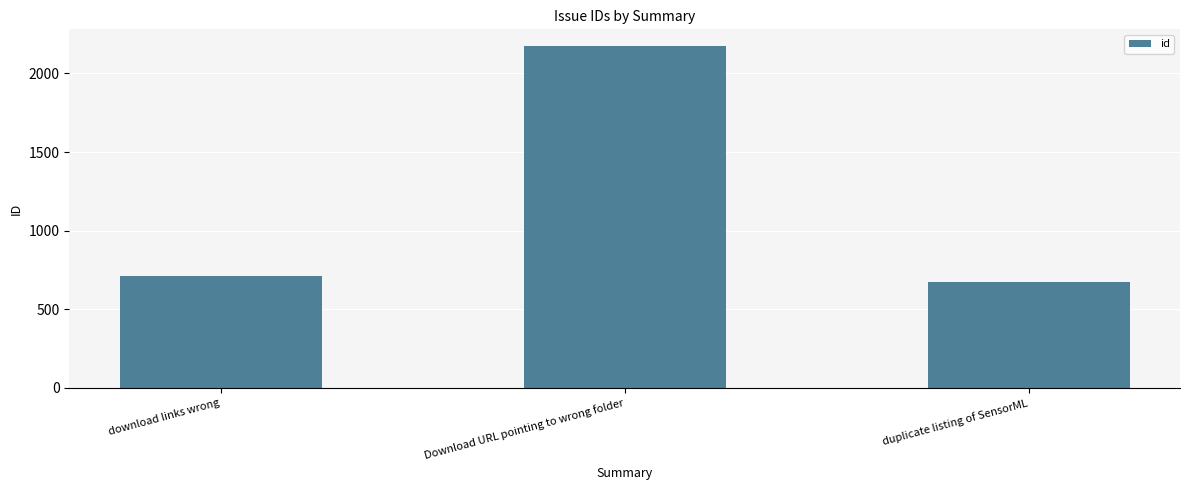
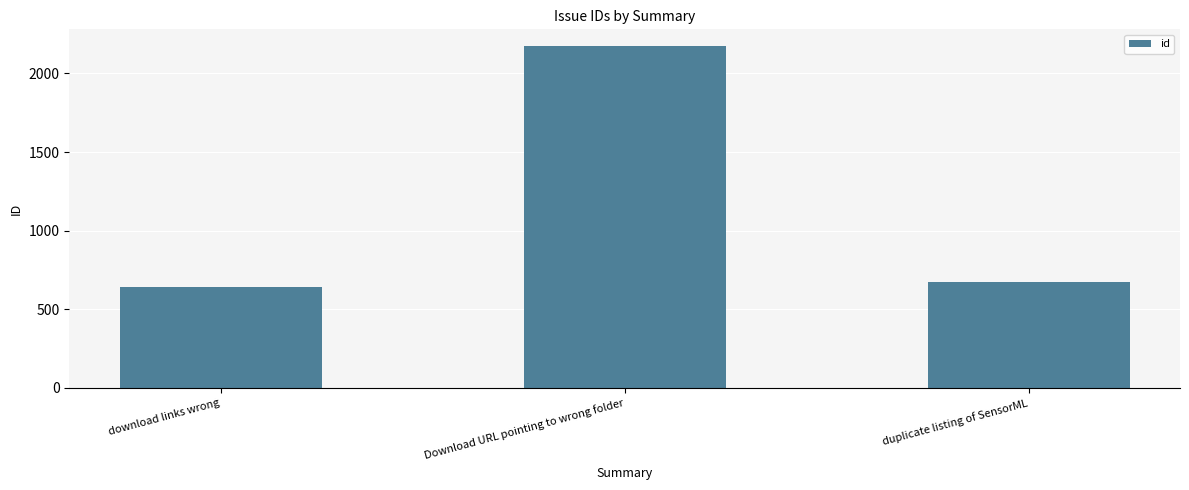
  {
-   "download links wrong": 710,
+   "download links wrong": 650,
    "Download URL pointing to wrong folder": 2170,
    "duplicate listing of SensorML": 670
  }
